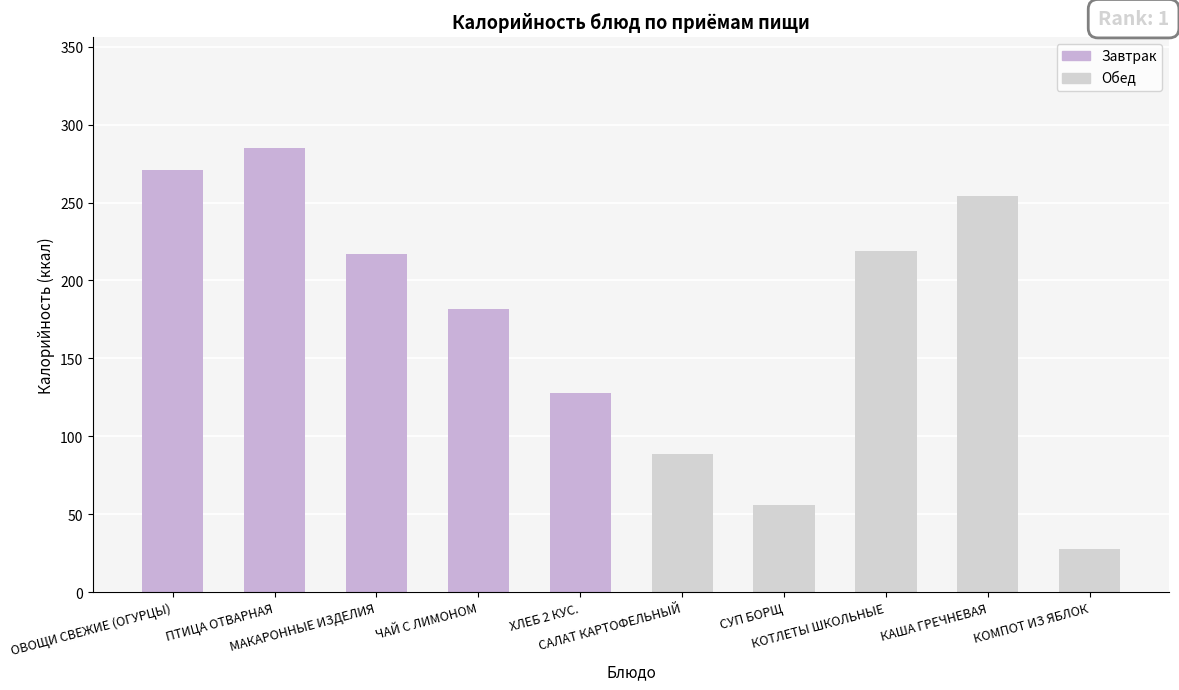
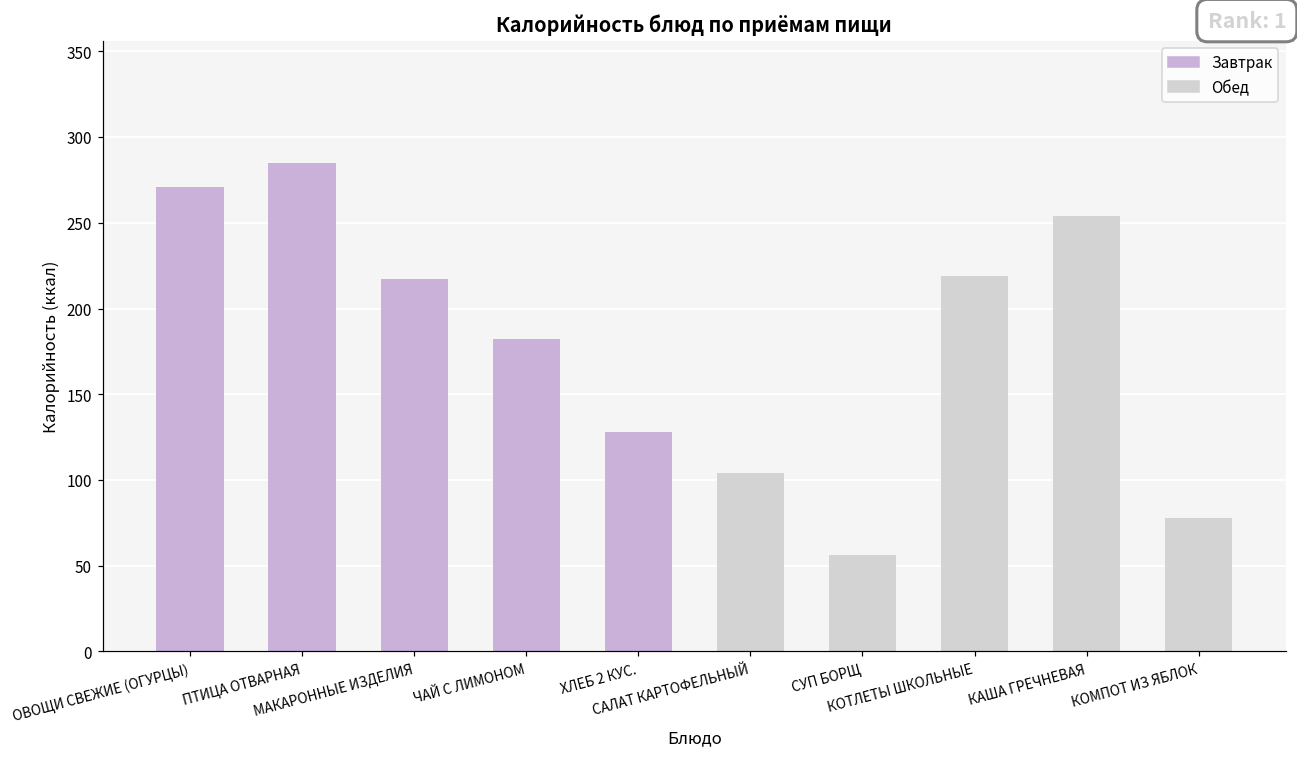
  {
    "ОВОЩИ СВЕЖИЕ (ОГУРЦЫ)": 271,
    "ПТИЦА ОТВАРНАЯ": 285,
    "МАКАРОННЫЕ ИЗДЕЛИЯ": 217,
    "ЧАЙ С ЛИМОНОМ": 182,
    "ХЛЕБ 2 КУС.": 128,
-   "САЛАТ КАРТОФЕЛЬНЫЙ": 89,
+   "САЛАТ КАРТОФЕЛЬНЫЙ": 104,
    "СУП БОРЩ": 56,
    "КОТЛЕТЫ ШКОЛЬНЫЕ": 219,
    "КАША ГРЕЧНЕВАЯ": 254,
-   "КОМПОТ ИЗ ЯБЛОК": 28
+   "КОМПОТ ИЗ ЯБЛОК": 78
  }
